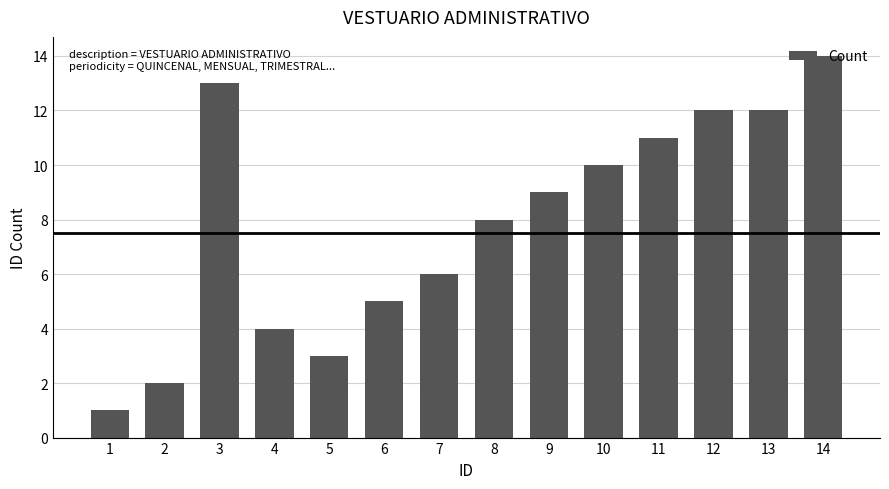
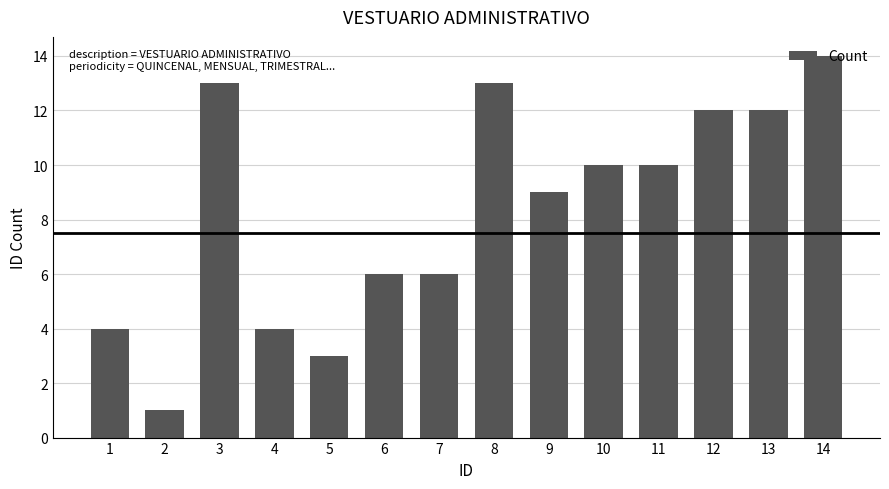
  {
-   "1": 1,
-   "2": 2,
+   "1": 4,
+   "2": 1,
    "3": 13,
    "4": 4,
    "5": 3,
-   "6": 5,
+   "6": 6,
    "7": 6,
-   "8": 8,
+   "8": 13,
    "9": 9,
    "10": 10,
-   "11": 11,
+   "11": 10,
    "12": 12,
    "13": 12,
    "14": 14
  }
